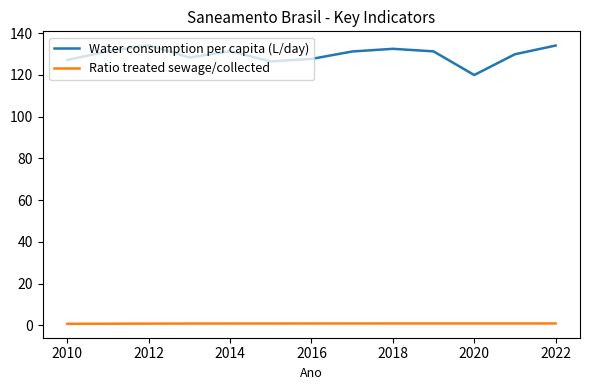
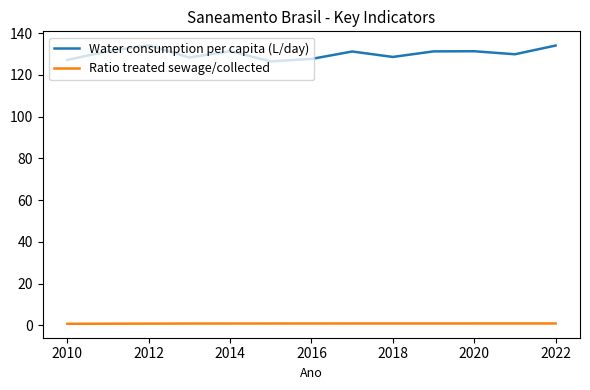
  {
    "Water consumption per capita (L/day)": {
-     "2018": 133,
-     "2020": 120,
+     "2018": 129,
+     "2020": 131,
      "2022": 134
    },
    "Ratio treated sewage/collected": {
      "2010": 1,
      "2012": 1,
      "2014": 1,
      "2016": 1,
      "2018": 1,
      "2020": 1,
      "2022": 1
    }
  }
